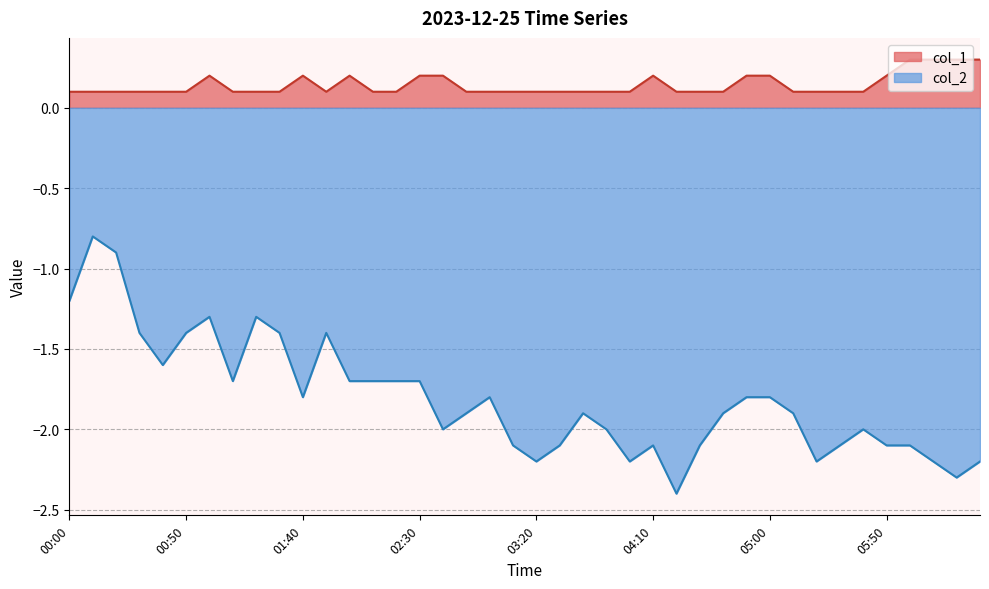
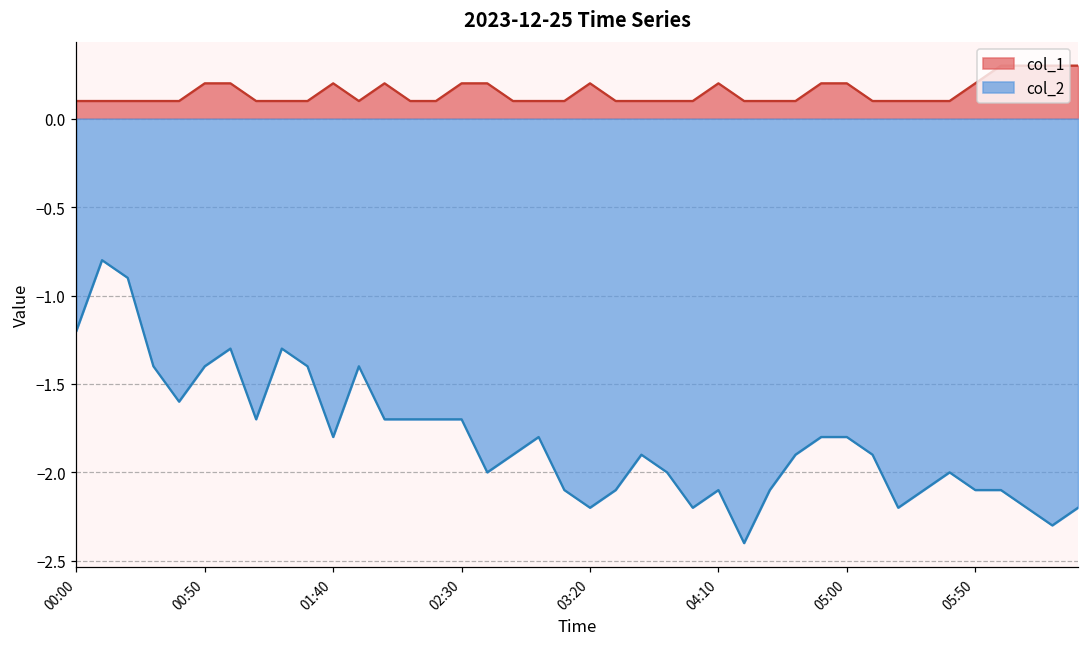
  {
    "col_1": {
      "00:00": 0.1,
-     "00:50": 0.1,
+     "00:50": 0.2,
      "01:40": 0.2,
      "02:30": 0.2,
-     "03:20": 0.1,
+     "03:20": 0.2,
      "04:10": 0.2,
      "05:00": 0.2,
      "05:50": 0.2
    }
  }
